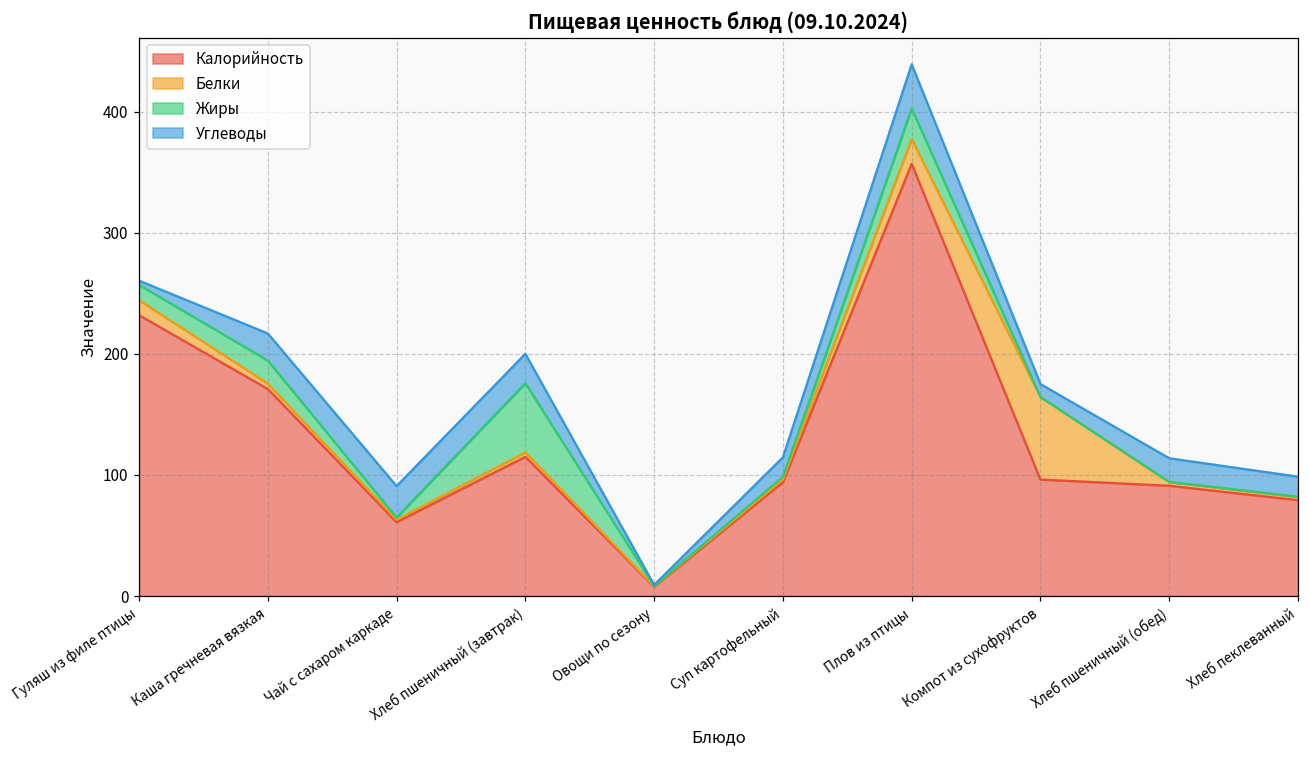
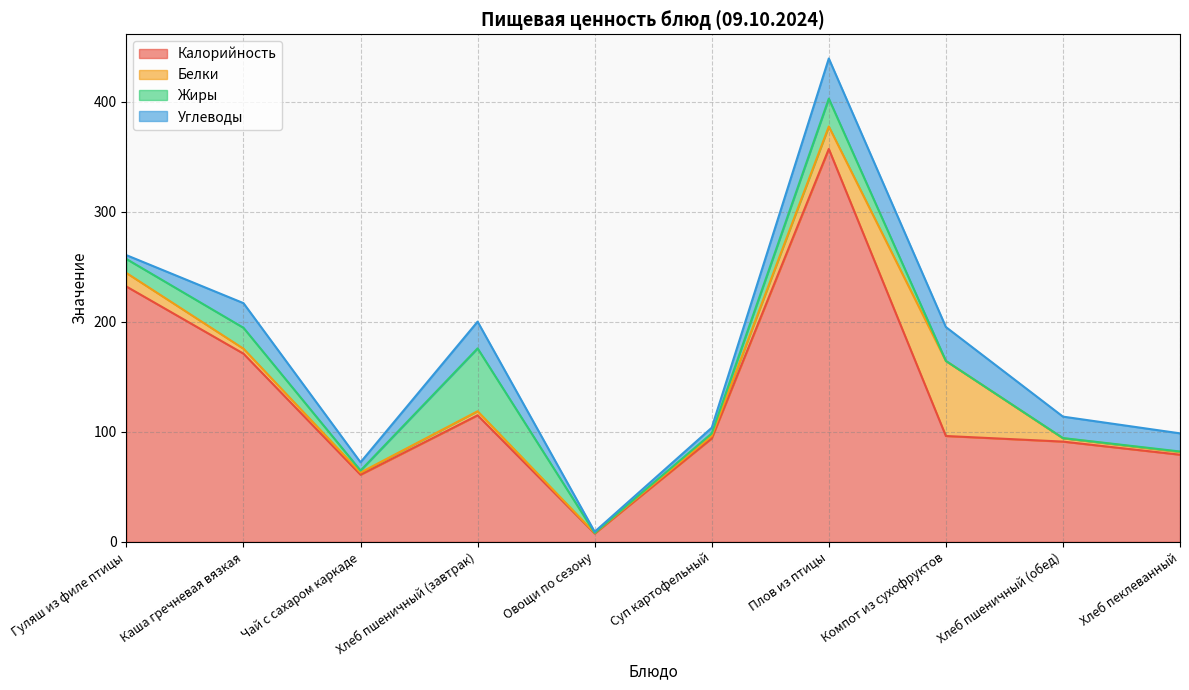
  {
    "Калорийность": {
      "Гуляш из филе птицы": 232,
      "Каша гречневая вязкая": 171,
      "Хлеб пшеничный (завтрак)": 115,
      "Плов из птицы": 357,
      "Компот из сухофруктов": 96,
      "Хлеб пшеничный (обед)": 91,
      "Хлеб пеклеванный": 79
    },
    "Белки": {
      "Гуляш из филе птицы": 12,
      "Каша гречневая вязкая": 5,
      "Хлеб пшеничный (завтрак)": 4,
      "Плов из птицы": 20
    },
    "Жиры": {
      "Гуляш из филе птицы": 13,
      "Каша гречневая вязкая": 19,
      "Хлеб пшеничный (завтрак)": 57,
      "Плов из птицы": 25
    },
    "Углеводы": {
      "Гуляш из филе птицы": 4,
      "Каша гречневая вязкая": 22,
-     "Чай с сахаром каркаде": 26,
+     "Чай с сахаром каркаде": 8,
      "Хлеб пшеничный (завтрак)": 24,
-     "Суп картофельный": 16,
+     "Суп картофельный": 5,
      "Плов из птицы": 37,
-     "Компот из сухофруктов": 11,
+     "Компот из сухофруктов": 31,
      "Хлеб пшеничный (обед)": 20,
      "Хлеб пеклеванный": 17
    }
  }
